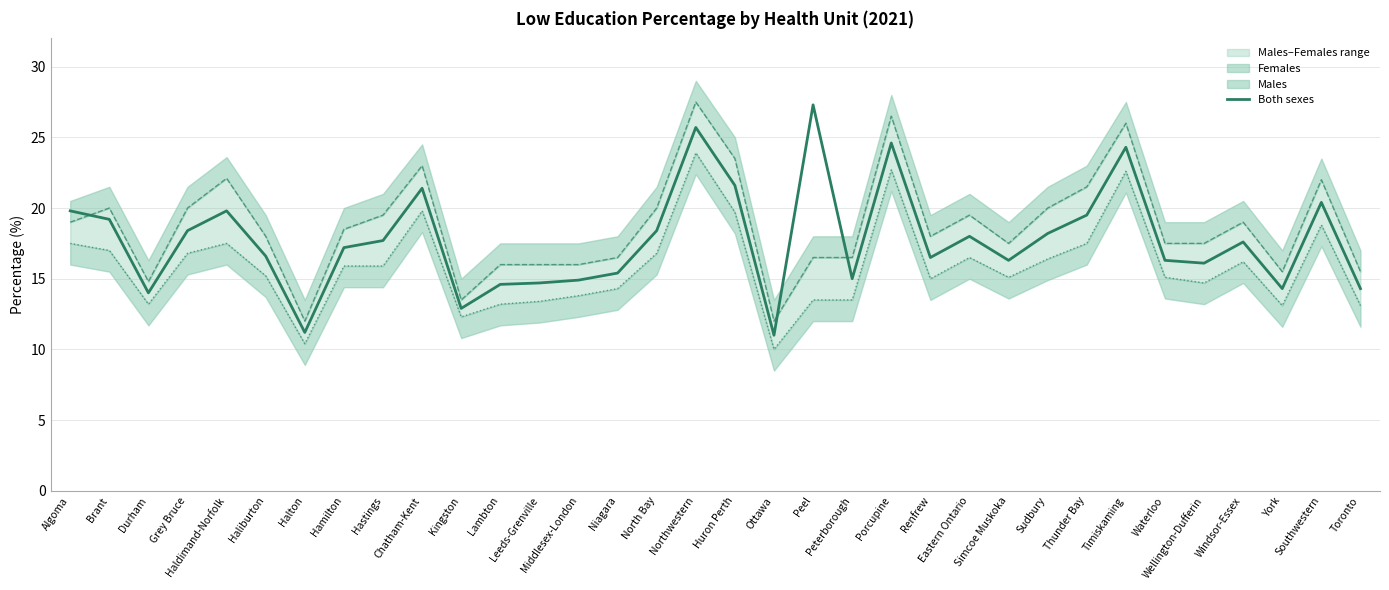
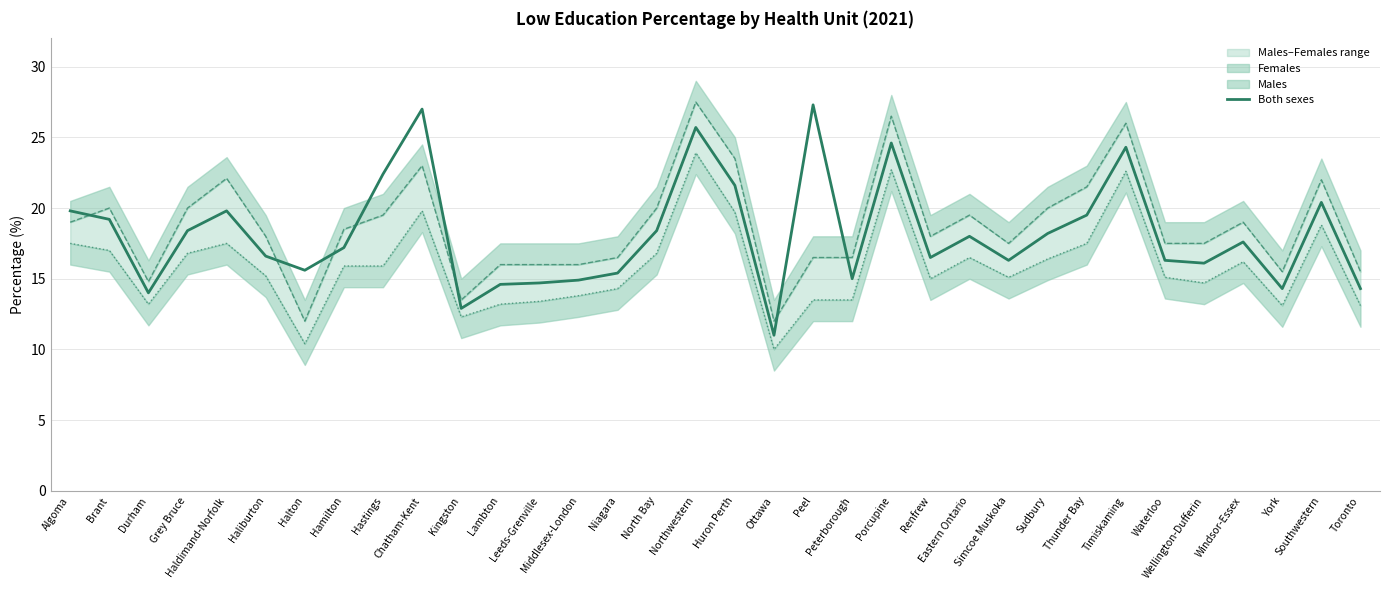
  {
    "Both sexes": {
      "Algoma": 19.8,
      "Brant": 19.2,
      "Durham": 14.0,
      "Grey Bruce": 18.4,
      "Haldimand-Norfolk": 19.8,
      "Haliburton": 16.6,
-     "Halton": 11.2,
+     "Halton": 15.6,
      "Hamilton": 17.2,
-     "Hastings": 17.7,
-     "Chatham-Kent": 21.4,
+     "Hastings": 22.4,
+     "Chatham-Kent": 27.0,
      "Kingston": 12.9,
      "Lambton": 14.6,
      "Leeds-Grenville": 14.7,
      "Middlesex-London": 14.9,
      "Niagara": 15.4,
      "North Bay": 18.4,
      "Northwestern": 25.7,
      "Huron Perth": 21.6,
      "Ottawa": 11.0,
      "Peel": 27.3,
      "Peterborough": 15.0,
      "Porcupine": 24.6,
      "Renfrew": 16.5,
      "Eastern Ontario": 18.0,
      "Simcoe Muskoka": 16.3,
      "Sudbury": 18.2,
      "Thunder Bay": 19.5,
      "Timiskaming": 24.3,
      "Waterloo": 16.3,
      "Wellington-Dufferin": 16.1,
      "Windsor-Essex": 17.6,
      "York": 14.3,
      "Southwestern": 20.4,
      "Toronto": 14.3
    }
  }
